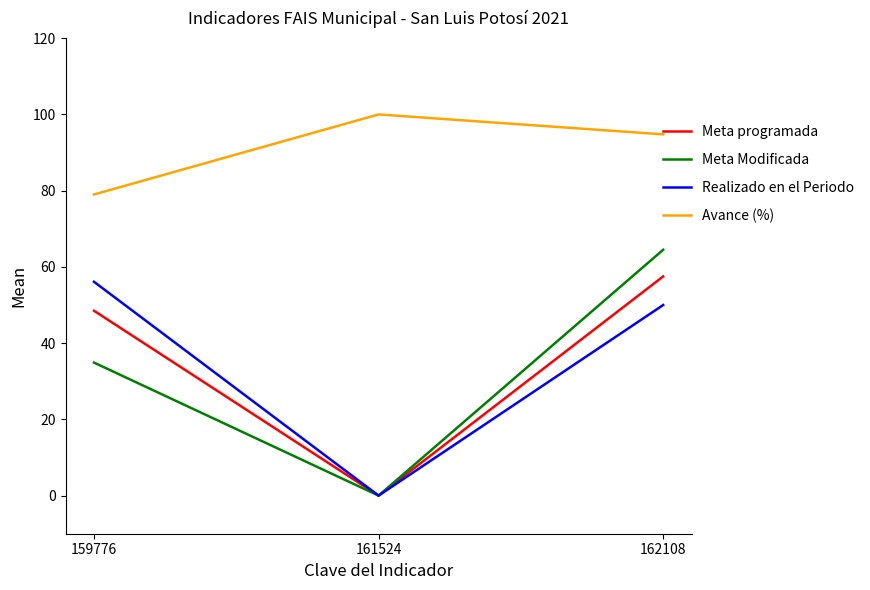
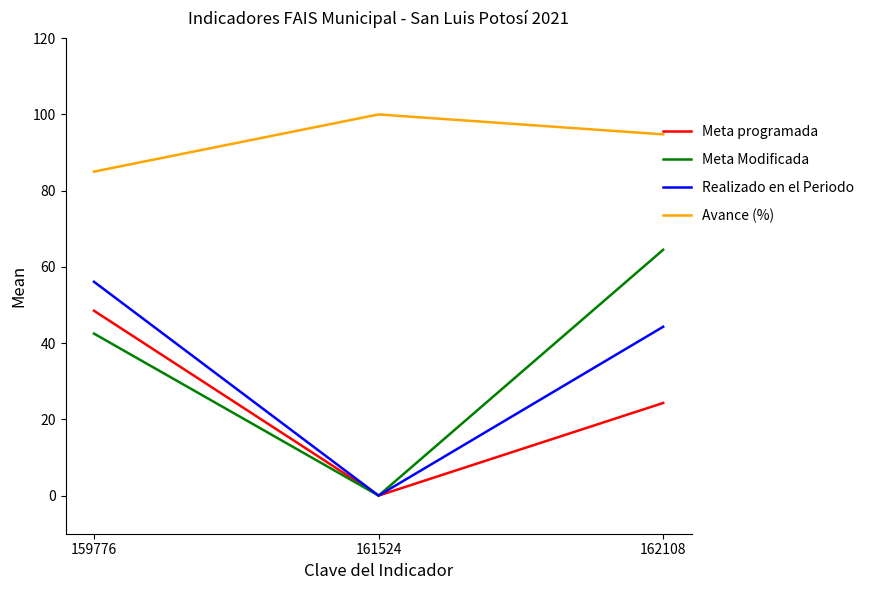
  {
    "Meta programada": {
      "159776": 49,
-     "162108": 58
+     "162108": 24
    },
    "Meta Modificada": {
-     "159776": 35,
+     "159776": 43,
      "162108": 65
    },
    "Realizado en el Periodo": {
      "159776": 56,
-     "162108": 50
+     "162108": 44
    },
    "Avance (%)": {
-     "159776": 79,
+     "159776": 85,
      "161524": 100,
      "162108": 95
    }
  }
